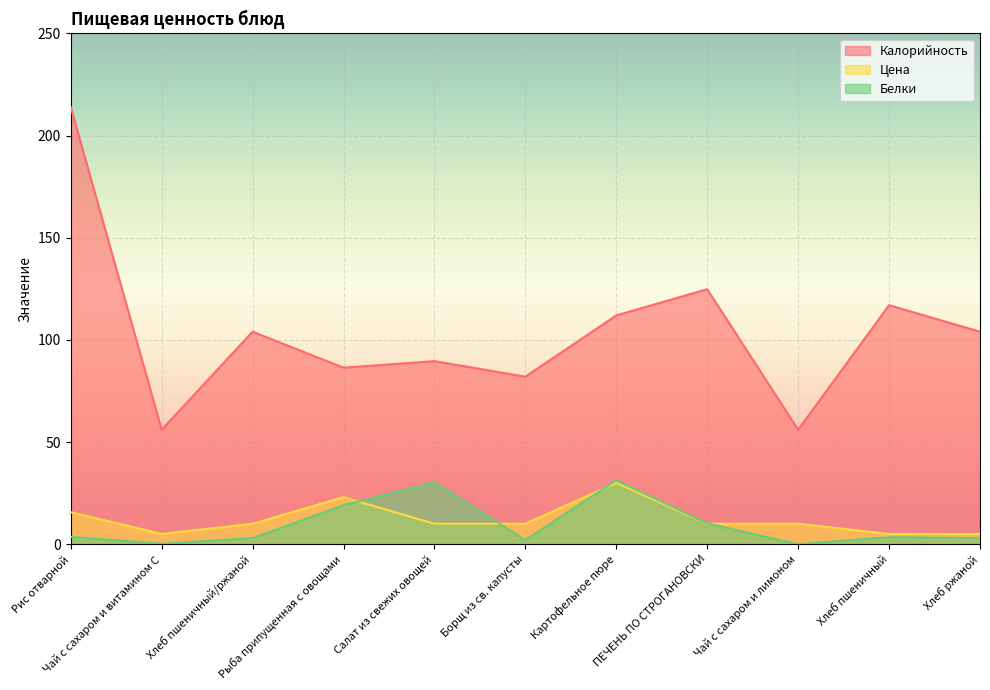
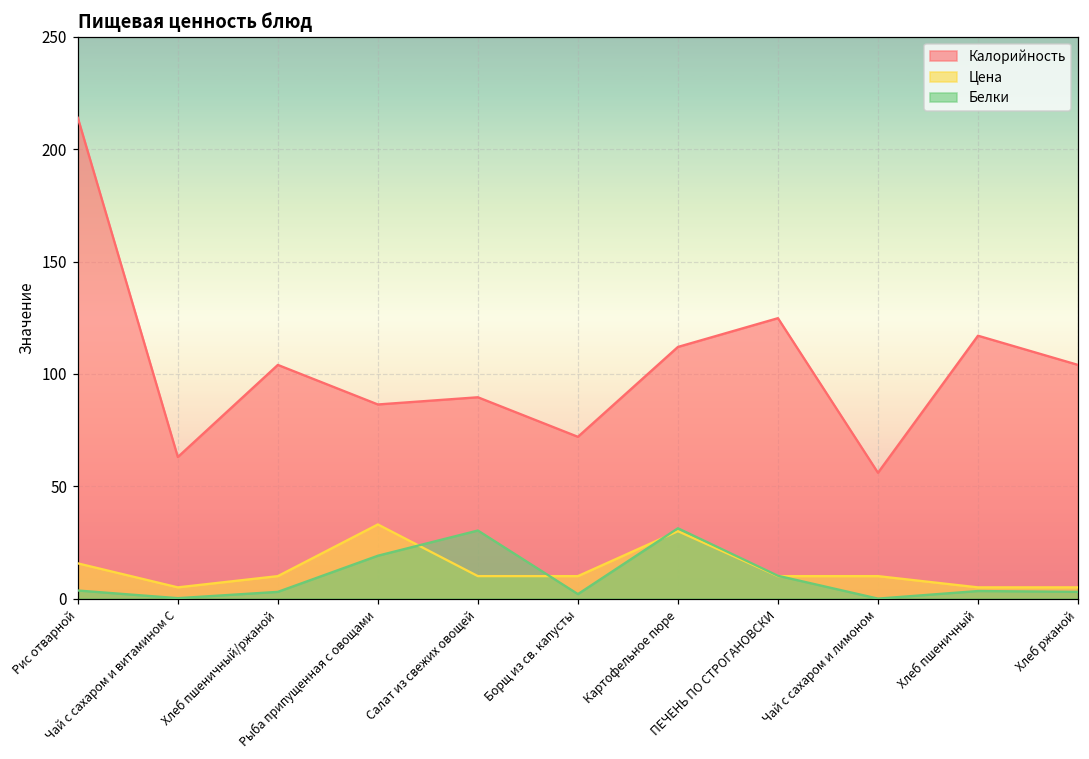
  {
    "Калорийность": {
      "Рис отварной": 214,
-     "Чай с сахаром и витамином С": 56,
+     "Чай с сахаром и витамином С": 63,
      "Хлеб пшеничный/ржаной": 104,
      "Рыба припущенная с овощами": 86,
      "Салат из свежих овощей": 90,
-     "Борщ из св. капусты": 82,
+     "Борщ из св. капусты": 72,
      "Картофельное пюре": 112,
      "ПЕЧЕНЬ ПО СТРОГАНОВСКИ": 125,
      "Чай с сахаром и лимоном": 56,
      "Хлеб пшеничный": 117,
      "Хлеб ржаной": 104
    },
    "Цена": {
      "Рис отварной": 16,
      "Чай с сахаром и витамином С": 5,
      "Хлеб пшеничный/ржаной": 10,
-     "Рыба припущенная с овощами": 23,
+     "Рыба припущенная с овощами": 33,
      "Салат из свежих овощей": 10,
      "Борщ из св. капусты": 10,
      "Картофельное пюре": 30,
      "Чай с сахаром и лимоном": 10,
      "Хлеб пшеничный": 5,
      "Хлеб ржаной": 5
    },
    "Белки": {
      "Рис отварной": 4,
      "Чай с сахаром и витамином С": 0,
      "Хлеб пшеничный/ржаной": 3,
      "Рыба припущенная с овощами": 19,
      "Салат из свежих овощей": 30,
      "Борщ из св. капусты": 2,
      "Картофельное пюре": 31,
      "Чай с сахаром и лимоном": 0,
      "Хлеб пшеничный": 3,
      "Хлеб ржаной": 3
    }
  }
